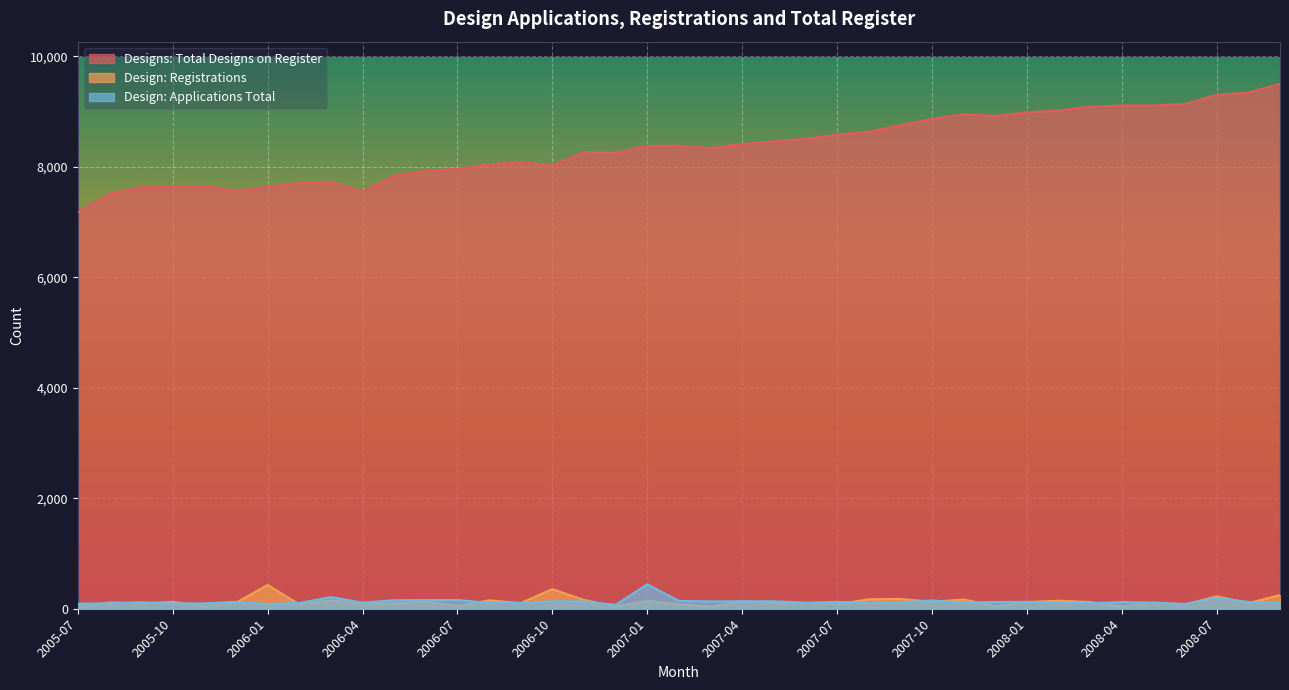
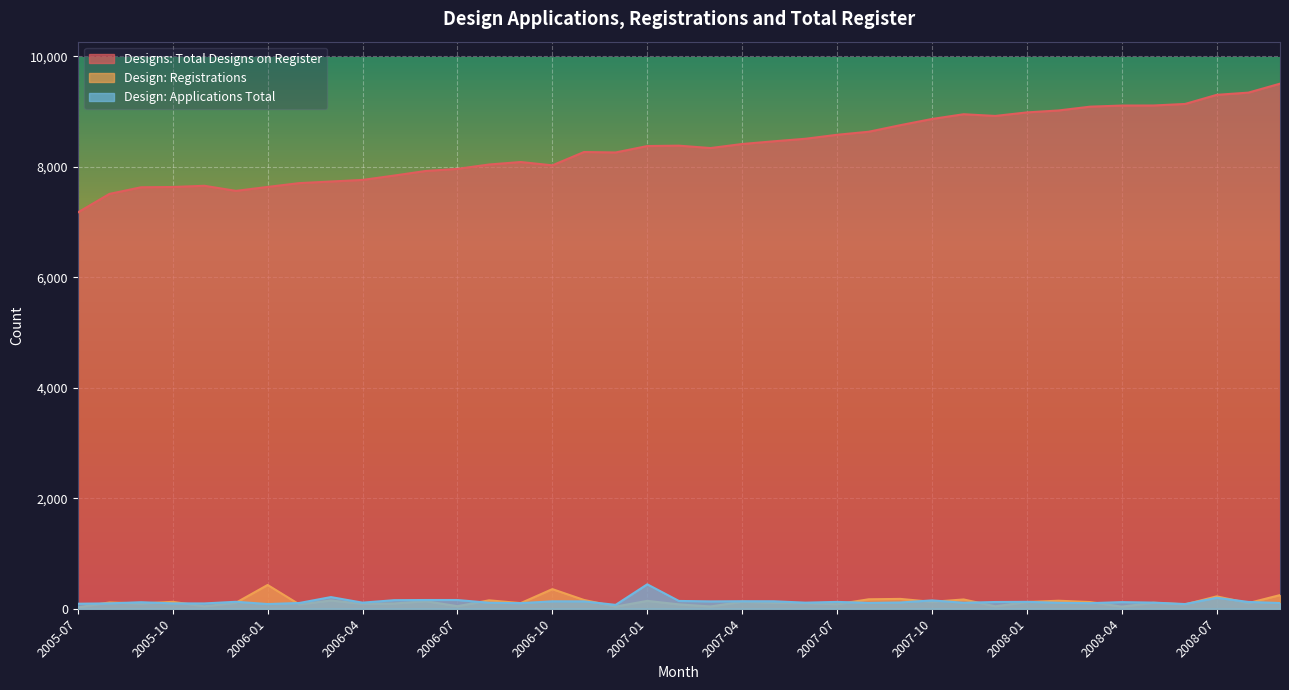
  {
    "Designs: Total Designs on Register": {
      "2005-07": "7,200",
      "2005-10": "7,600",
      "2006-01": "7,600",
-     "2006-04": "7,500",
+     "2006-04": "7,800",
      "2006-07": "8,000",
      "2006-10": "8,000",
      "2007-01": "8,400",
      "2007-04": "8,400",
      "2007-07": "8,600",
      "2007-10": "8,900",
      "2008-01": "9,000",
      "2008-04": "9,100",
      "2008-07": "9,300"
    },
    "Design: Registrations": {
      "2005-07": "0",
      "2006-01": "400",
      "2006-07": "0",
      "2006-10": "400",
      "2007-01": "100",
      "2008-04": "0"
    },
    "Design: Applications Total": {
      "2005-07": "100",
      "2006-01": "100",
      "2006-07": "200",
      "2006-10": "100",
      "2007-01": "400",
      "2008-04": "100"
    }
  }
